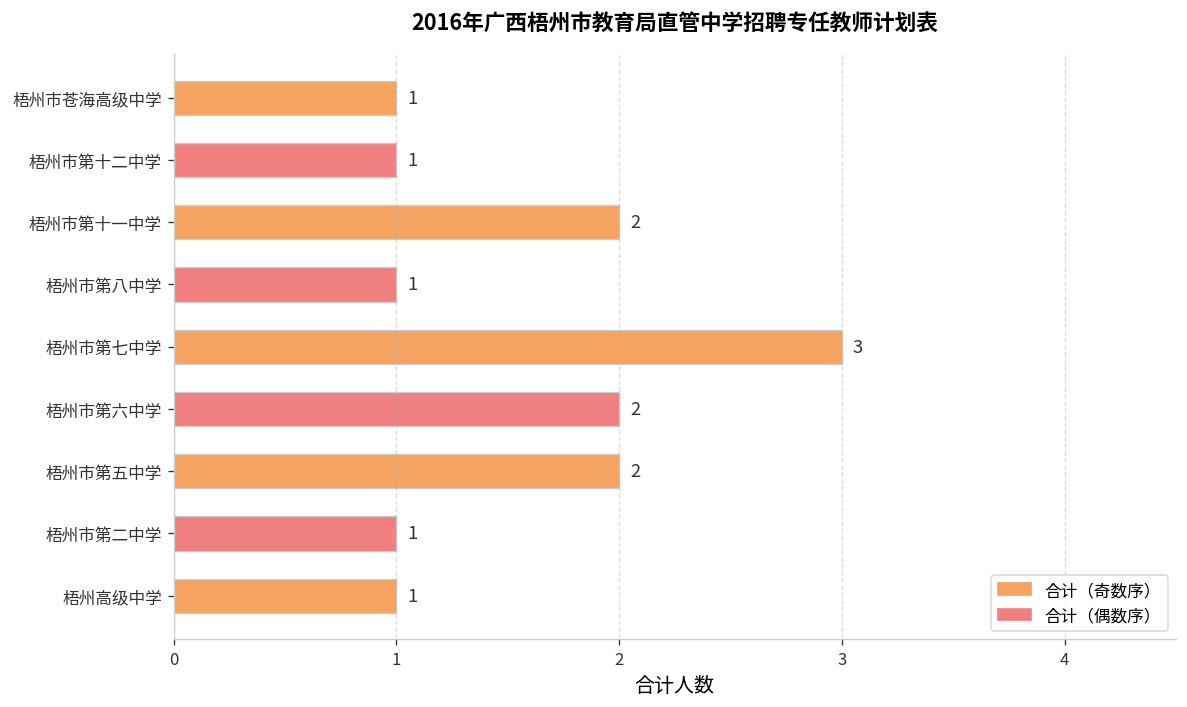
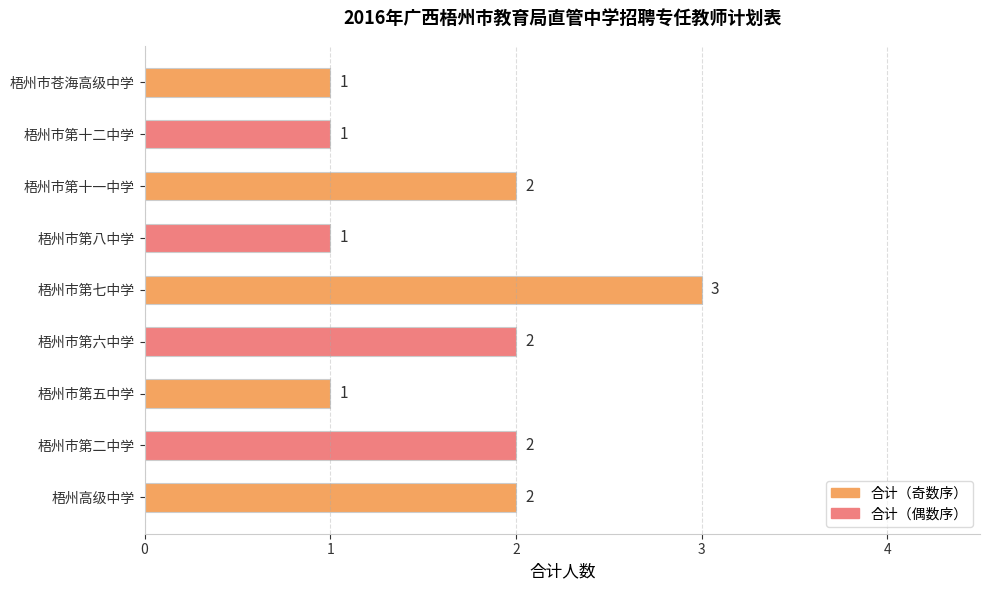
  {
    "梧州市苍海高级中学": 1,
    "梧州市第十二中学": 1,
    "梧州市第十一中学": 2,
    "梧州市第八中学": 1,
    "梧州市第七中学": 3,
    "梧州市第六中学": 2,
-   "梧州市第五中学": 2,
-   "梧州市第二中学": 1,
-   "梧州高级中学": 1
+   "梧州市第五中学": 1,
+   "梧州市第二中学": 2,
+   "梧州高级中学": 2
  }
